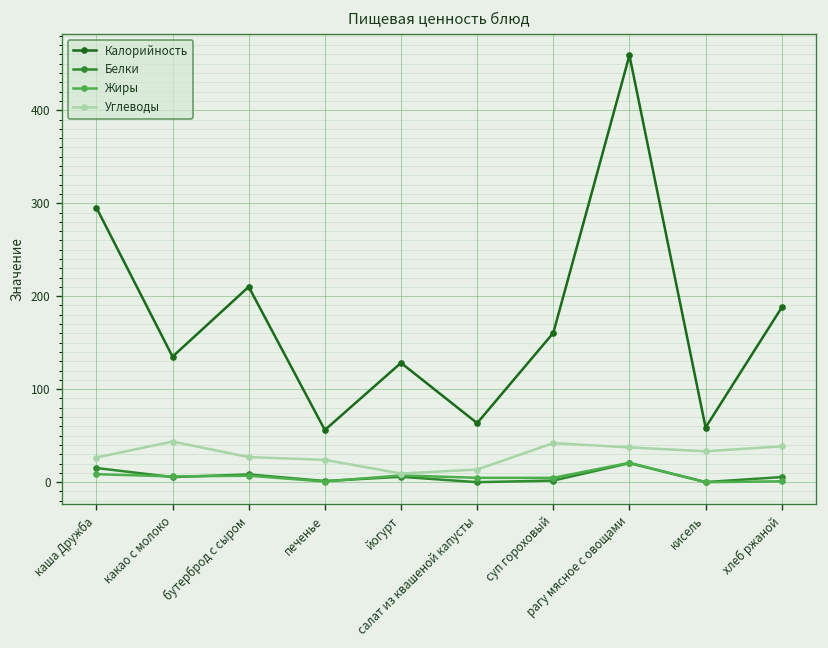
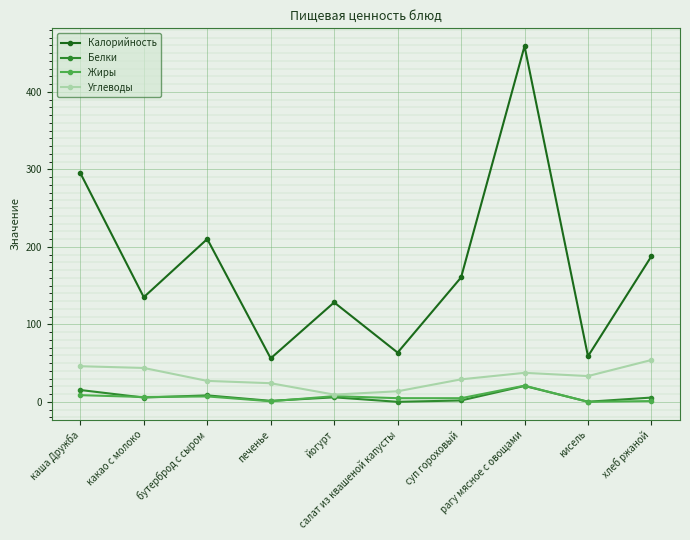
  {
    "Углеводы": {
-     "каша Дружба": 30,
+     "каша Дружба": 50,
      "какао с молоко": 40,
      "бутерброд с сыром": 30,
      "печенье": 20,
      "салат из квашеной капусты": 10,
-     "суп гороховый": 40,
+     "суп гороховый": 30,
      "рагу мясное с овощами": 40,
      "кисель": 30,
-     "хлеб ржаной": 40
+     "хлеб ржаной": 50
    }
  }
